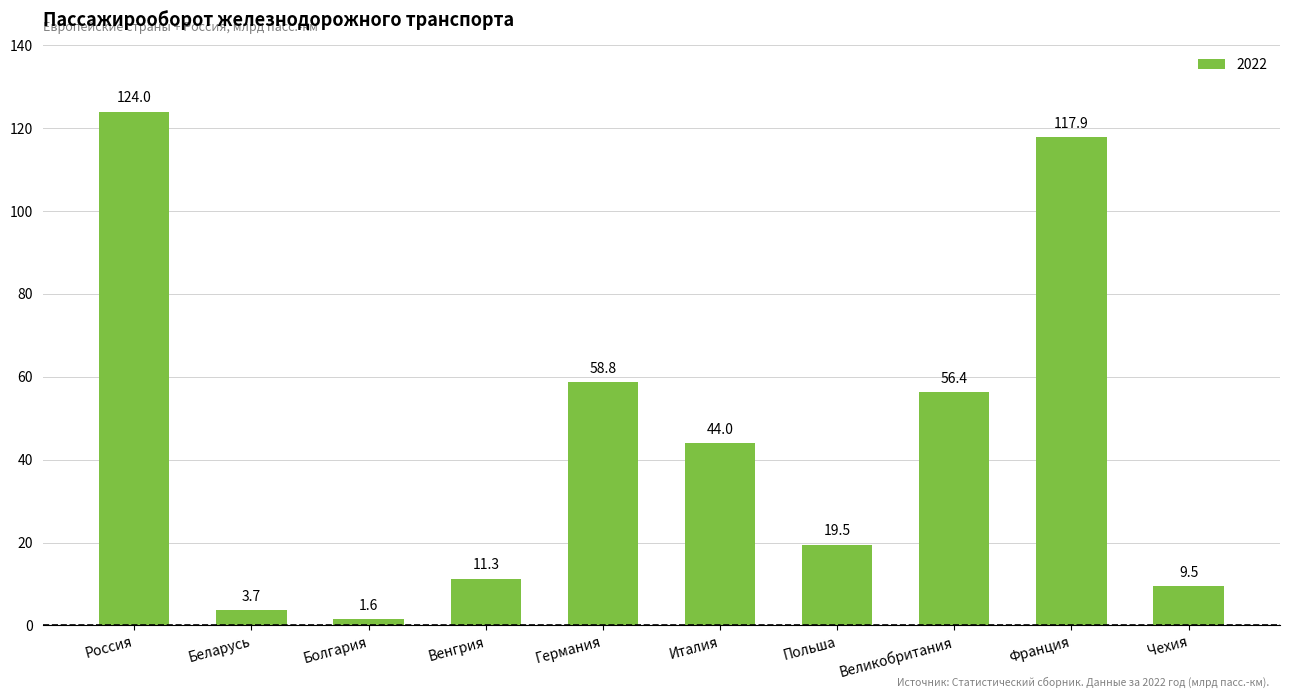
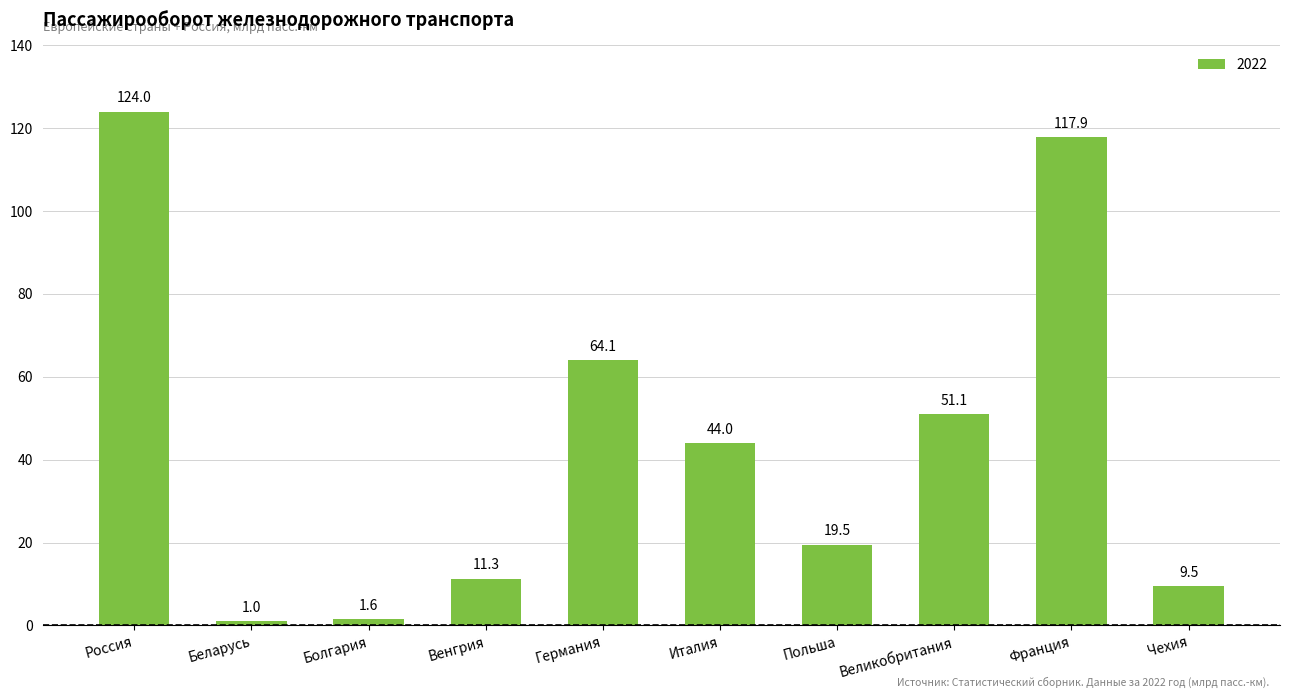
  {
    "Россия": 124.0,
-   "Беларусь": 3.7,
+   "Беларусь": 1.0,
    "Болгария": 1.6,
    "Венгрия": 11.3,
-   "Германия": 58.8,
+   "Германия": 64.1,
    "Италия": 44.0,
    "Польша": 19.5,
-   "Великобритания": 56.4,
+   "Великобритания": 51.1,
    "Франция": 117.9,
    "Чехия": 9.5
  }
